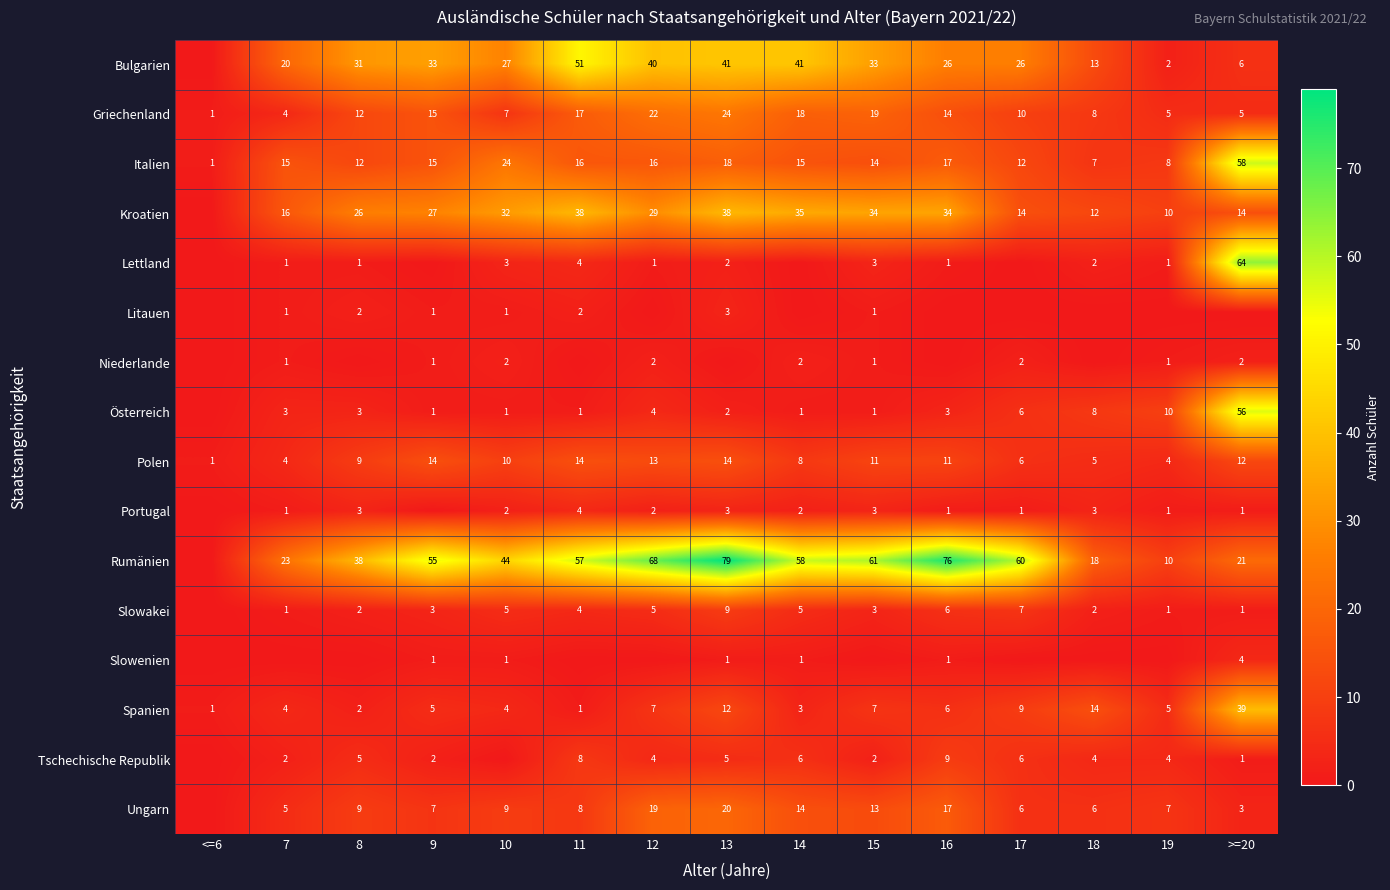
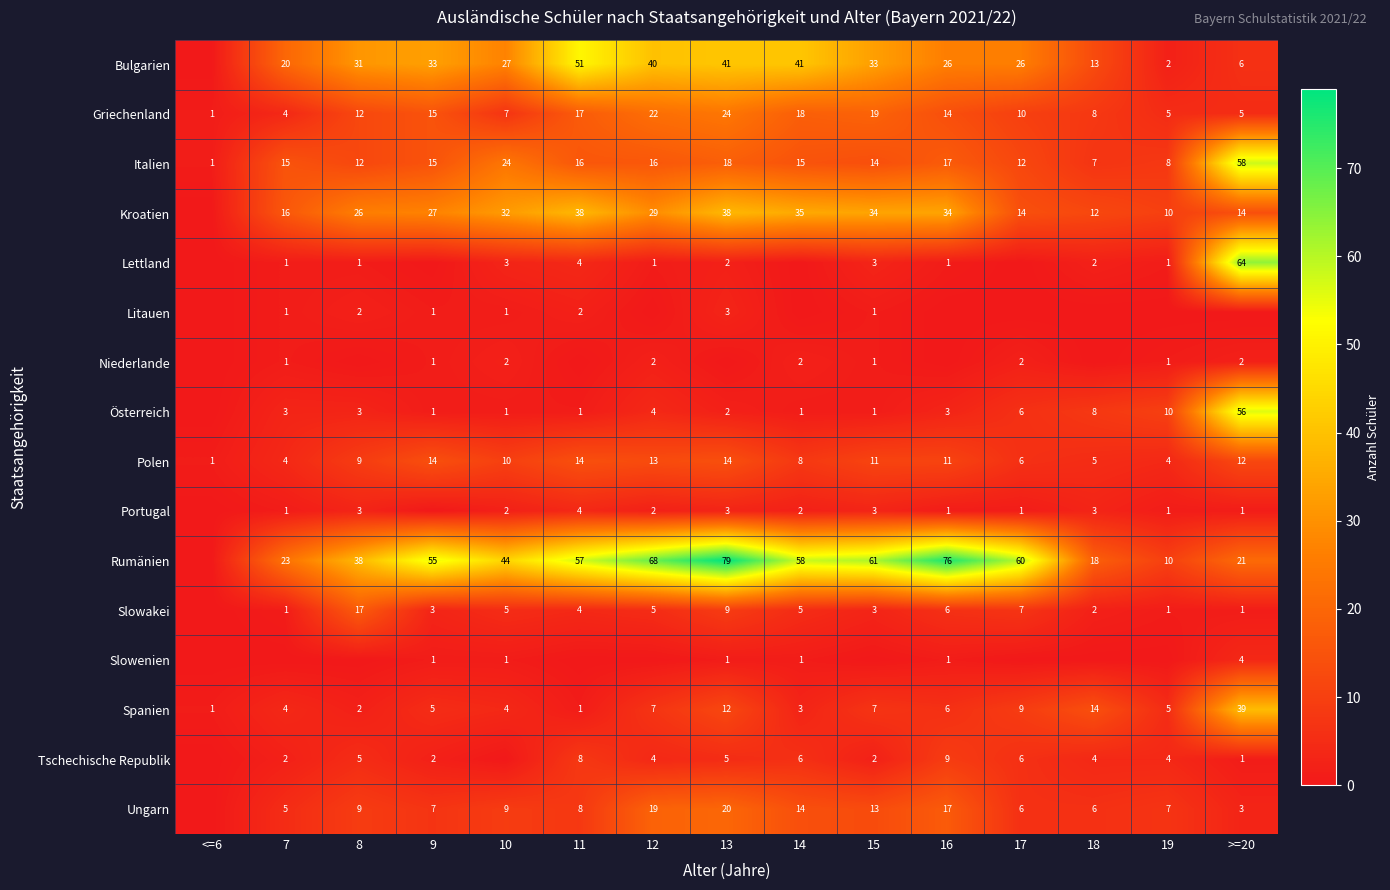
  {
    "Slowakei": {
      "7": 1,
-     "8": 2,
+     "8": 17,
      "9": 3,
      "10": 5,
      "11": 4,
      "12": 5,
      "13": 9,
      "14": 5,
      "15": 3,
      "16": 6,
      "17": 7,
      "18": 2,
      "19": 1,
      ">=20": 1
    }
  }
